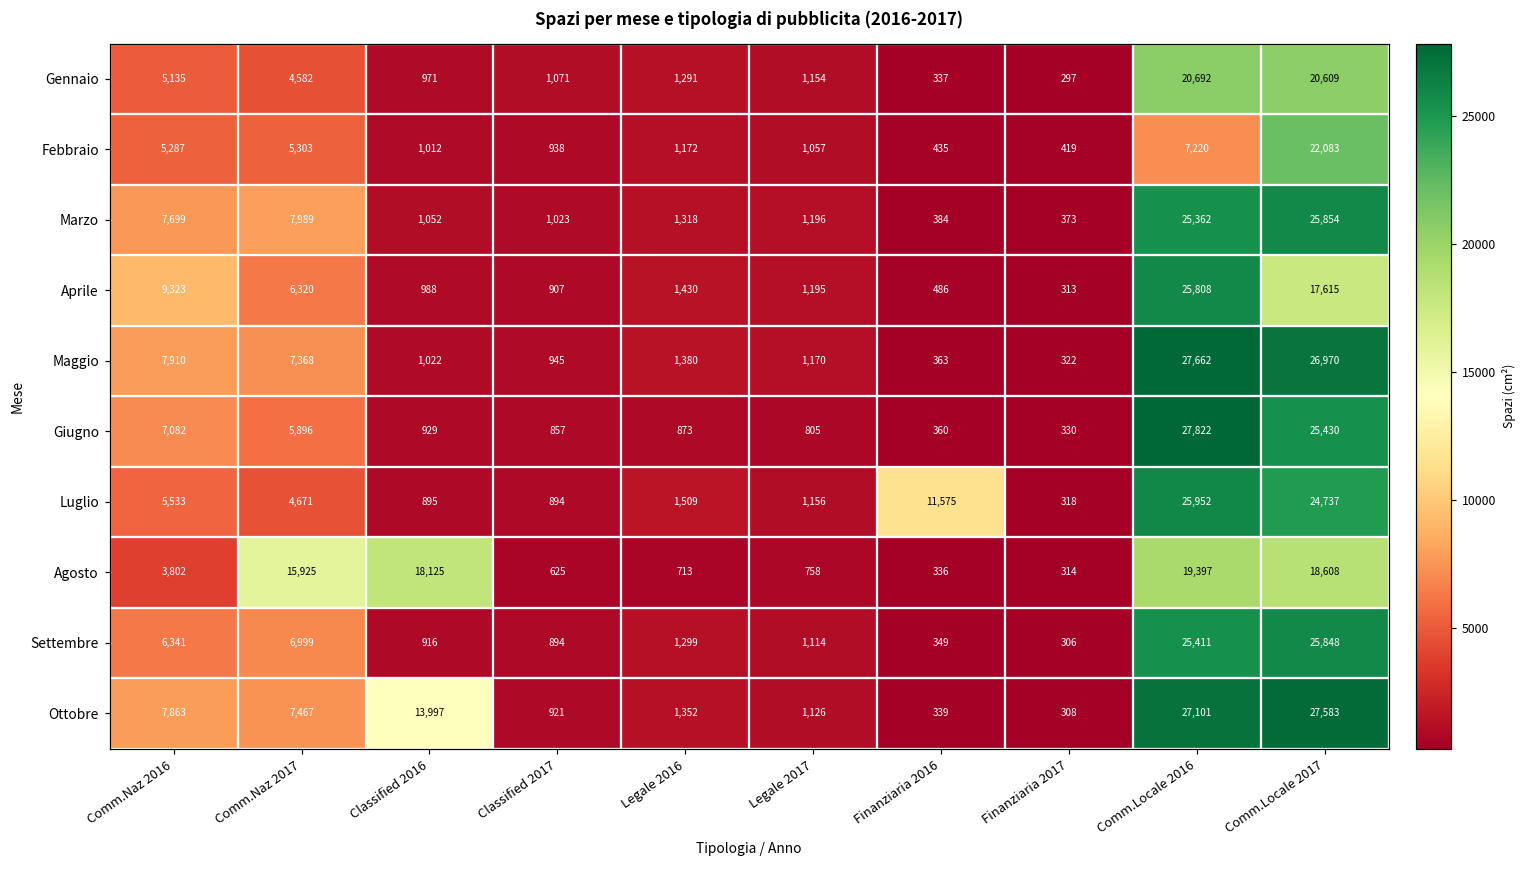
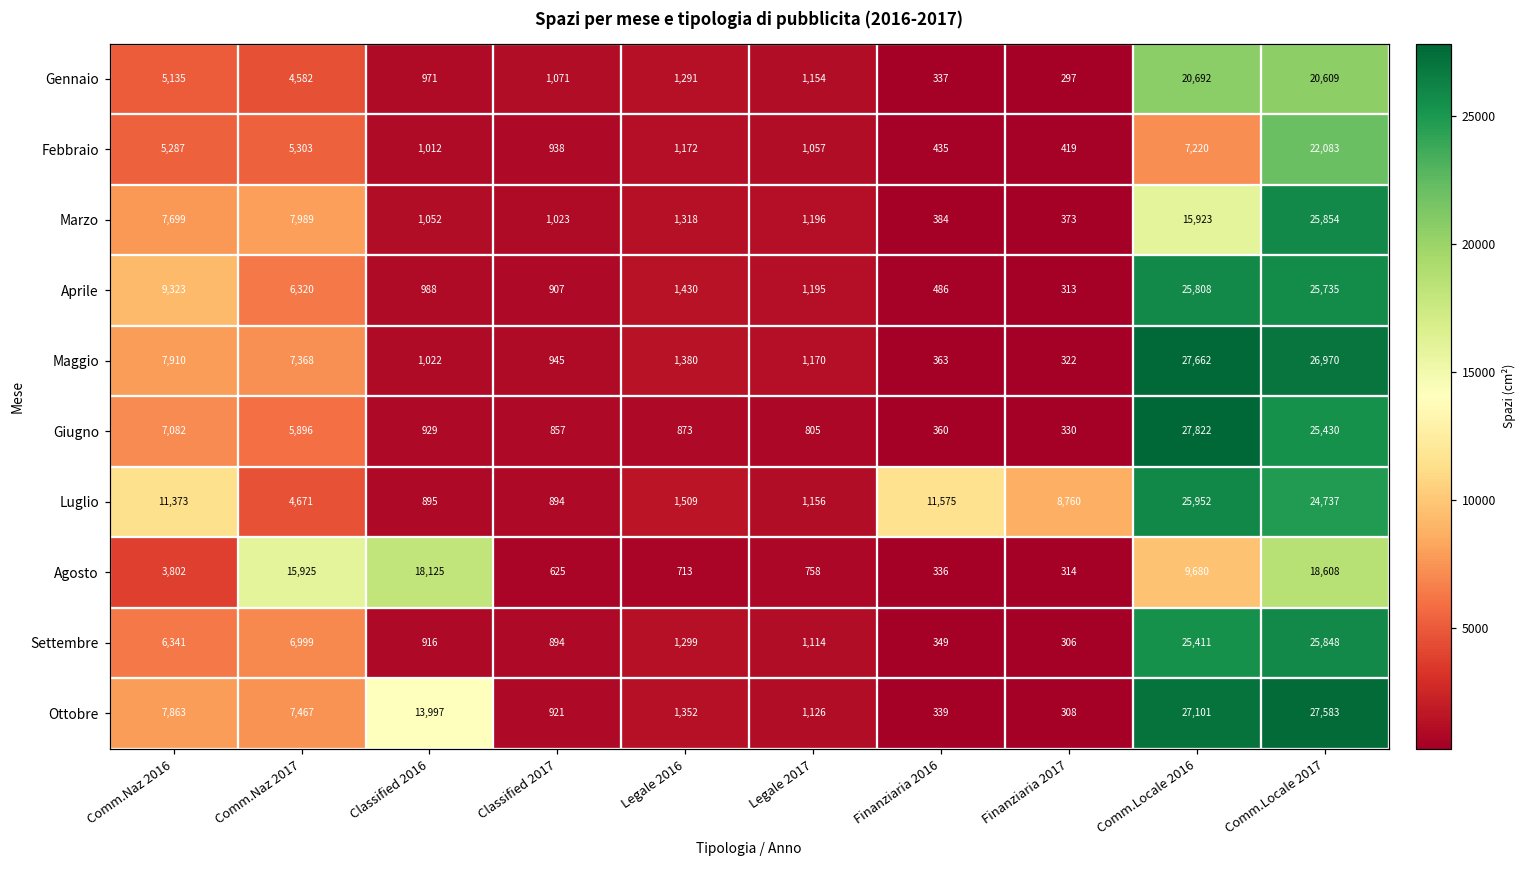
  {
    "Gennaio": {
      "Comm.Naz 2016": "5,135",
      "Comm.Naz 2017": "4,582",
      "Classified 2016": "971",
      "Classified 2017": "1,071",
      "Legale 2016": "1,291",
      "Legale 2017": "1,154",
      "Finanziaria 2016": "337",
      "Finanziaria 2017": "297",
      "Comm.Locale 2016": "20,692",
      "Comm.Locale 2017": "20,609"
    },
    "Febbraio": {
      "Comm.Naz 2016": "5,287",
      "Comm.Naz 2017": "5,303",
      "Classified 2016": "1,012",
      "Classified 2017": "938",
      "Legale 2016": "1,172",
      "Legale 2017": "1,057",
      "Finanziaria 2016": "435",
      "Finanziaria 2017": "419",
      "Comm.Locale 2016": "7,220",
      "Comm.Locale 2017": "22,083"
    },
    "Marzo": {
      "Comm.Naz 2016": "7,699",
      "Comm.Naz 2017": "7,989",
      "Classified 2016": "1,052",
      "Classified 2017": "1,023",
      "Legale 2016": "1,318",
      "Legale 2017": "1,196",
      "Finanziaria 2016": "384",
      "Finanziaria 2017": "373",
-     "Comm.Locale 2016": "25,362",
+     "Comm.Locale 2016": "15,923",
      "Comm.Locale 2017": "25,854"
    },
    "Aprile": {
      "Comm.Naz 2016": "9,323",
      "Comm.Naz 2017": "6,320",
      "Classified 2016": "988",
      "Classified 2017": "907",
      "Legale 2016": "1,430",
      "Legale 2017": "1,195",
      "Finanziaria 2016": "486",
      "Finanziaria 2017": "313",
      "Comm.Locale 2016": "25,808",
-     "Comm.Locale 2017": "17,615"
+     "Comm.Locale 2017": "25,735"
    },
    "Maggio": {
      "Comm.Naz 2016": "7,910",
      "Comm.Naz 2017": "7,368",
      "Classified 2016": "1,022",
      "Classified 2017": "945",
      "Legale 2016": "1,380",
      "Legale 2017": "1,170",
      "Finanziaria 2016": "363",
      "Finanziaria 2017": "322",
      "Comm.Locale 2016": "27,662",
      "Comm.Locale 2017": "26,970"
    },
    "Giugno": {
      "Comm.Naz 2016": "7,082",
      "Comm.Naz 2017": "5,896",
      "Classified 2016": "929",
      "Classified 2017": "857",
      "Legale 2016": "873",
      "Legale 2017": "805",
      "Finanziaria 2016": "360",
      "Finanziaria 2017": "330",
      "Comm.Locale 2016": "27,822",
      "Comm.Locale 2017": "25,430"
    },
    "Luglio": {
-     "Comm.Naz 2016": "5,533",
+     "Comm.Naz 2016": "11,373",
      "Comm.Naz 2017": "4,671",
      "Classified 2016": "895",
      "Classified 2017": "894",
      "Legale 2016": "1,509",
      "Legale 2017": "1,156",
      "Finanziaria 2016": "11,575",
-     "Finanziaria 2017": "318",
+     "Finanziaria 2017": "8,760",
      "Comm.Locale 2016": "25,952",
      "Comm.Locale 2017": "24,737"
    },
    "Agosto": {
      "Comm.Naz 2016": "3,802",
      "Comm.Naz 2017": "15,925",
      "Classified 2016": "18,125",
      "Classified 2017": "625",
      "Legale 2016": "713",
      "Legale 2017": "758",
      "Finanziaria 2016": "336",
      "Finanziaria 2017": "314",
-     "Comm.Locale 2016": "19,397",
+     "Comm.Locale 2016": "9,680",
      "Comm.Locale 2017": "18,608"
    },
    "Settembre": {
      "Comm.Naz 2016": "6,341",
      "Comm.Naz 2017": "6,999",
      "Classified 2016": "916",
      "Classified 2017": "894",
      "Legale 2016": "1,299",
      "Legale 2017": "1,114",
      "Finanziaria 2016": "349",
      "Finanziaria 2017": "306",
      "Comm.Locale 2016": "25,411",
      "Comm.Locale 2017": "25,848"
    },
    "Ottobre": {
      "Comm.Naz 2016": "7,863",
      "Comm.Naz 2017": "7,467",
      "Classified 2016": "13,997",
      "Classified 2017": "921",
      "Legale 2016": "1,352",
      "Legale 2017": "1,126",
      "Finanziaria 2016": "339",
      "Finanziaria 2017": "308",
      "Comm.Locale 2016": "27,101",
      "Comm.Locale 2017": "27,583"
    }
  }
